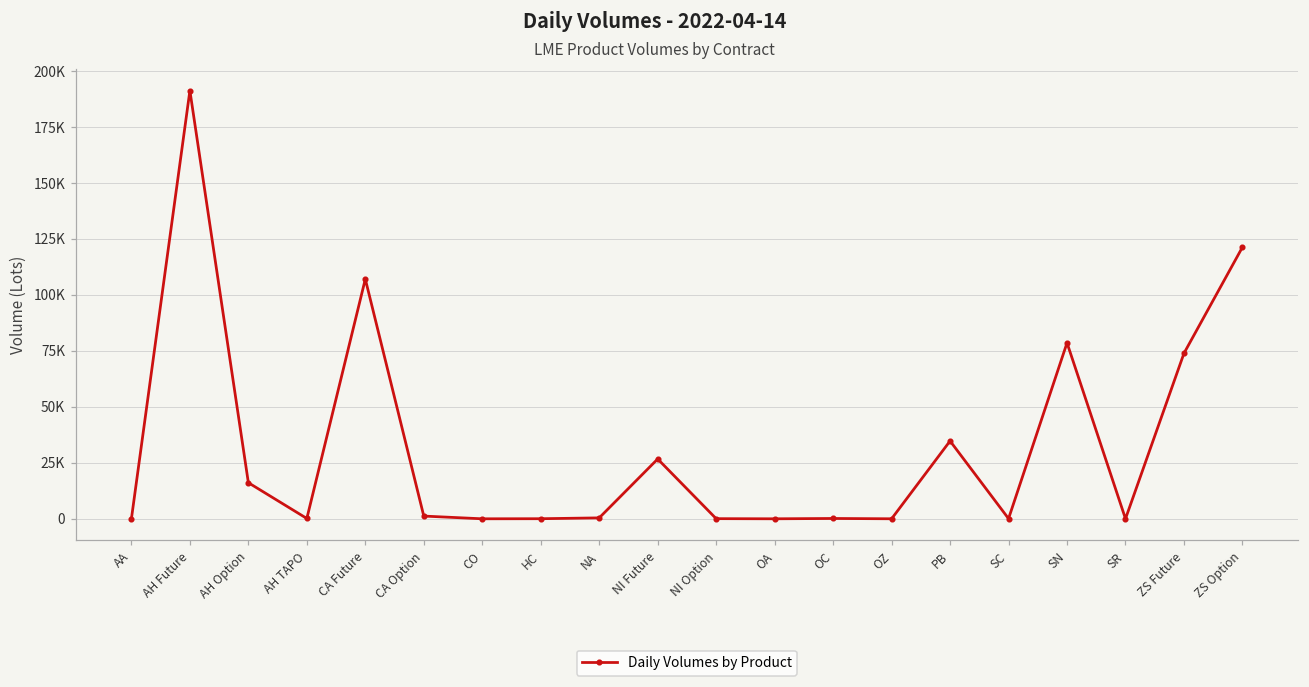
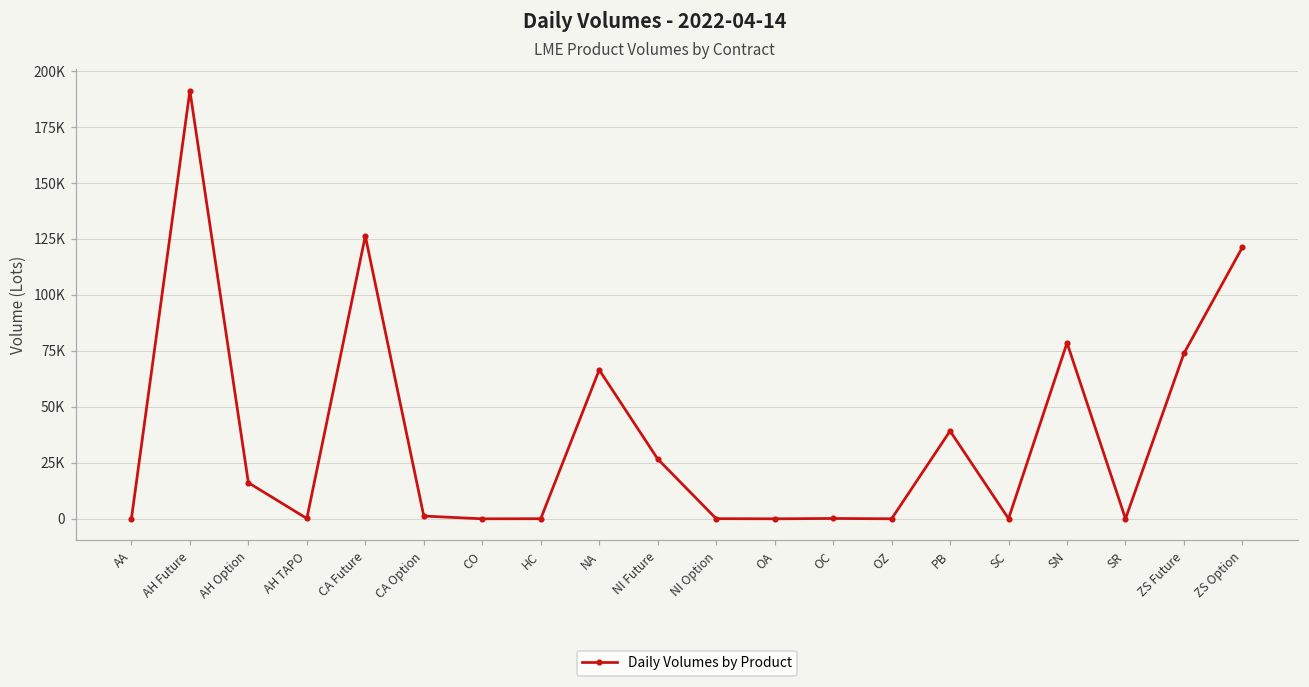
  {
    "AA": 0,
    "AH Future": 191000,
    "AH Option": 16000,
    "AH TAPO": 0,
-   "CA Future": 107000,
+   "CA Future": 126000,
    "CA Option": 1000,
    "CO": 0,
    "HC": 0,
-   "NA": 0,
+   "NA": 67000,
    "NI Future": 27000,
    "NI Option": 0,
    "OA": 0,
    "OC": 0,
    "OZ": 0,
-   "PB": 35000,
+   "PB": 39000,
    "SC": 0,
    "SN": 79000,
    "SR": 0,
    "ZS Future": 74000,
    "ZS Option": 121000
  }
